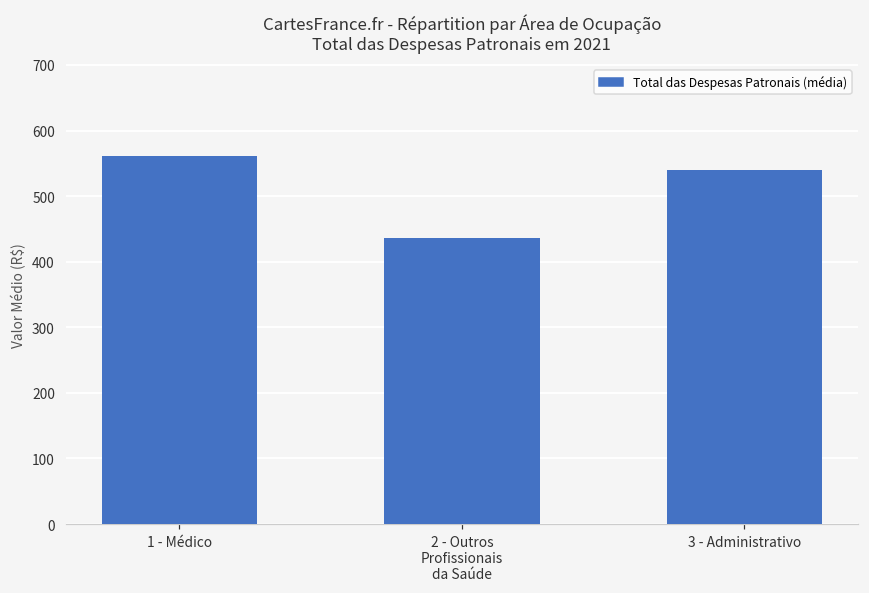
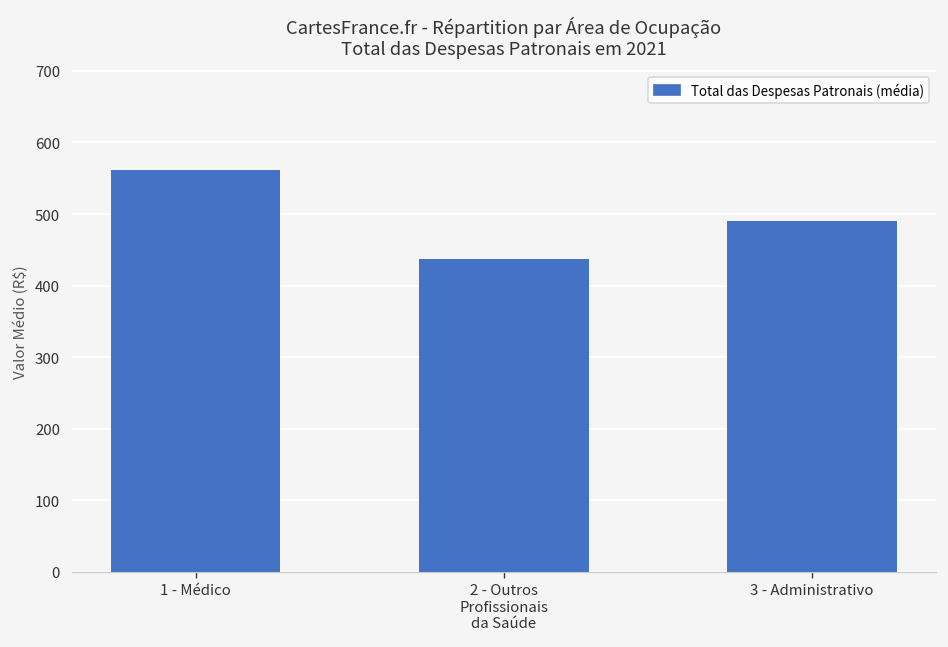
  {
    "1 - Médico": 560,
    "2 - Outros Profissionais da Saúde": 440,
-   "3 - Administrativo": 540
+   "3 - Administrativo": 490
  }
